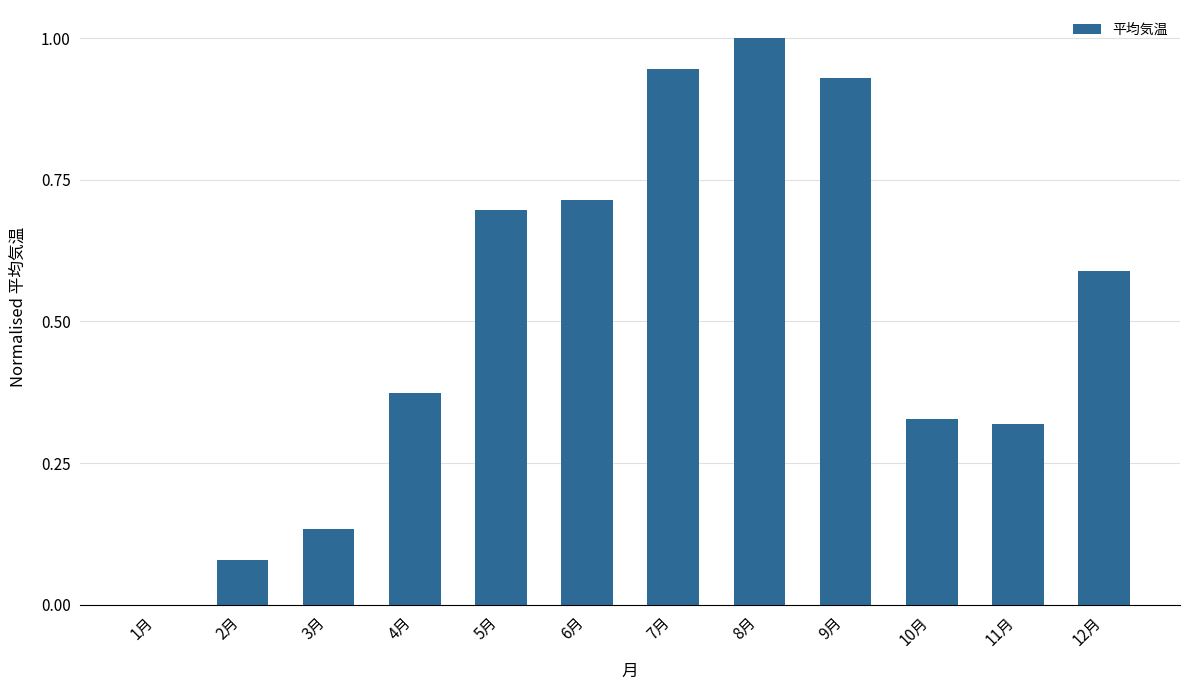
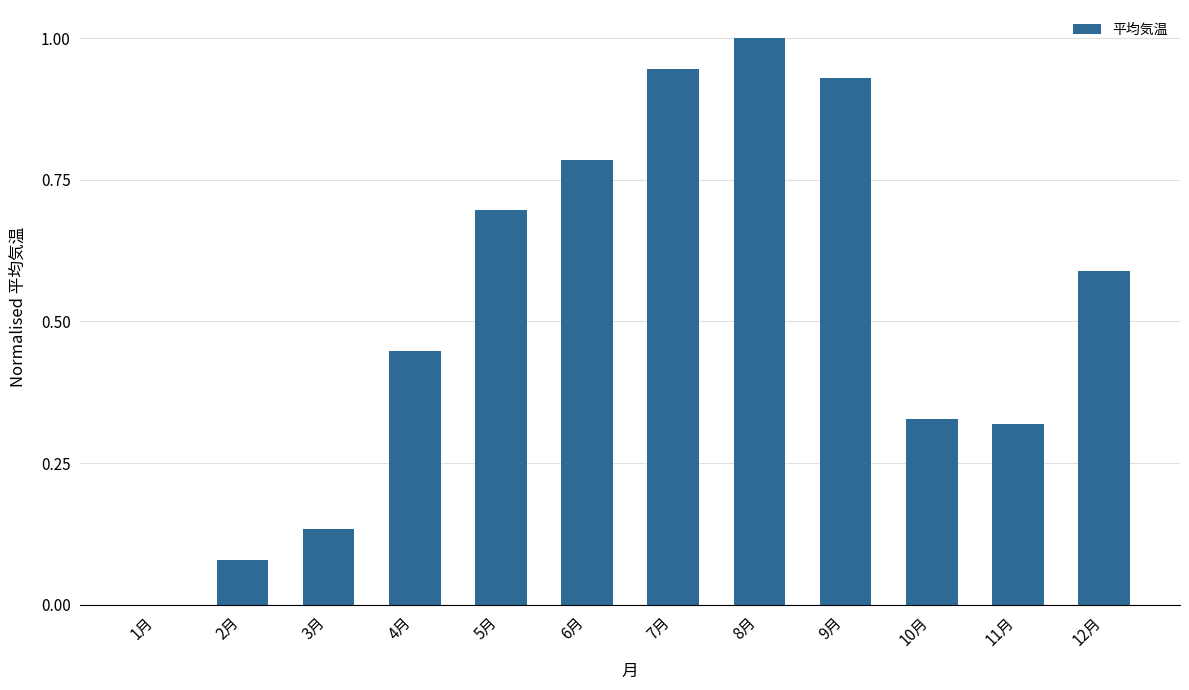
  {
    "1月": 0.00,
    "2月": 0.08,
    "3月": 0.13,
-   "4月": 0.37,
+   "4月": 0.45,
    "5月": 0.70,
-   "6月": 0.71,
+   "6月": 0.78,
    "7月": 0.95,
    "8月": 1.00,
    "9月": 0.93,
    "10月": 0.33,
    "11月": 0.32,
    "12月": 0.59
  }
